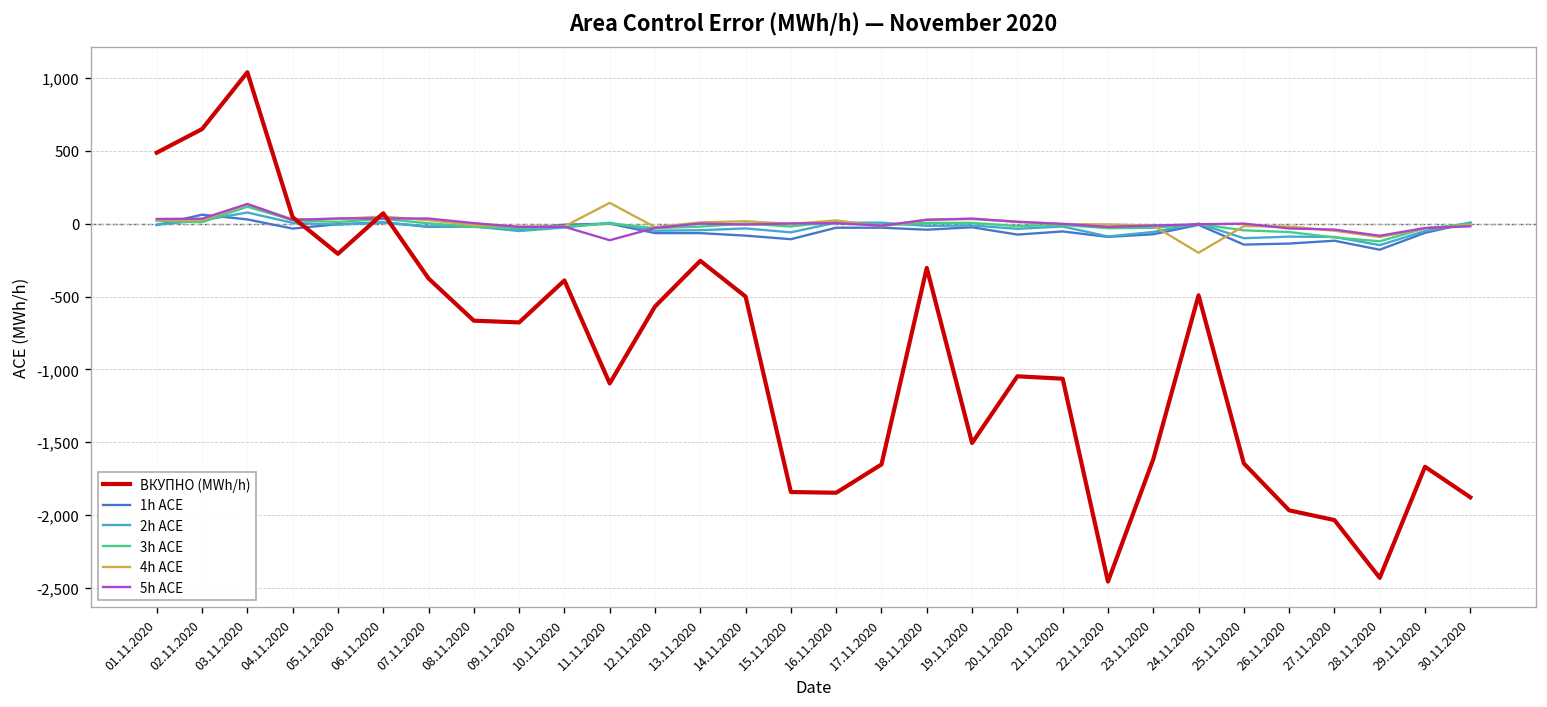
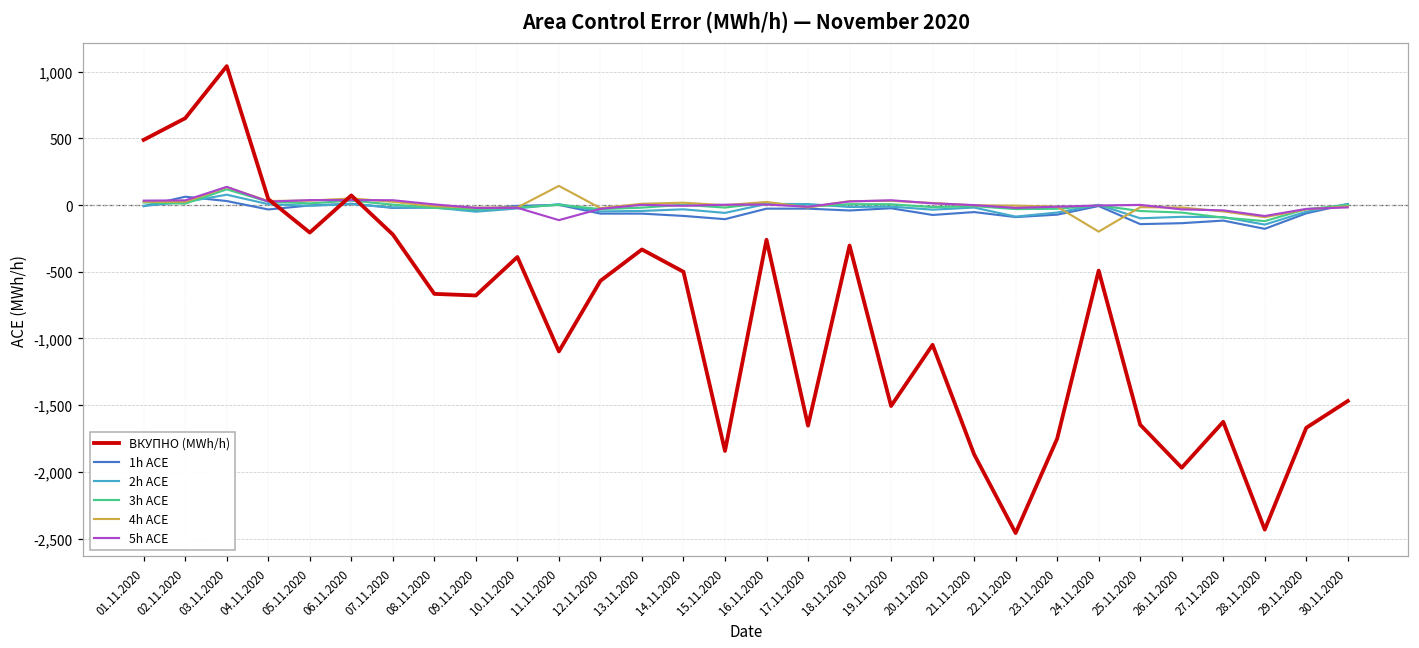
  {
    "ВКУПНО (MWh/h)": {
      "01.11.2020": "490",
      "02.11.2020": "650",
      "03.11.2020": "1,040",
      "05.11.2020": "-210",
      "06.11.2020": "70",
-     "07.11.2020": "-380",
+     "07.11.2020": "-220",
      "08.11.2020": "-670",
      "09.11.2020": "-680",
      "10.11.2020": "-390",
      "11.11.2020": "-1,100",
      "12.11.2020": "-570",
-     "13.11.2020": "-250",
+     "13.11.2020": "-330",
      "14.11.2020": "-500",
      "15.11.2020": "-1,840",
-     "16.11.2020": "-1,850",
+     "16.11.2020": "-260",
      "17.11.2020": "-1,650",
      "18.11.2020": "-300",
      "19.11.2020": "-1,510",
      "20.11.2020": "-1,050",
-     "21.11.2020": "-1,060",
+     "21.11.2020": "-1,870",
      "22.11.2020": "-2,460",
-     "23.11.2020": "-1,620",
+     "23.11.2020": "-1,750",
      "24.11.2020": "-490",
      "25.11.2020": "-1,650",
      "26.11.2020": "-1,970",
-     "27.11.2020": "-2,040",
+     "27.11.2020": "-1,620",
      "28.11.2020": "-2,430",
      "29.11.2020": "-1,670",
-     "30.11.2020": "-1,880"
+     "30.11.2020": "-1,470"
    },
    "3h ACE": {
      "13.11.2020": "-20",
      "25.11.2020": "-50",
      "26.11.2020": "-60",
      "28.11.2020": "-120"
    },
    "4h ACE": {
      "11.11.2020": "140",
      "24.11.2020": "-200"
    },
    "5h ACE": {
      "11.11.2020": "-110"
    }
  }
